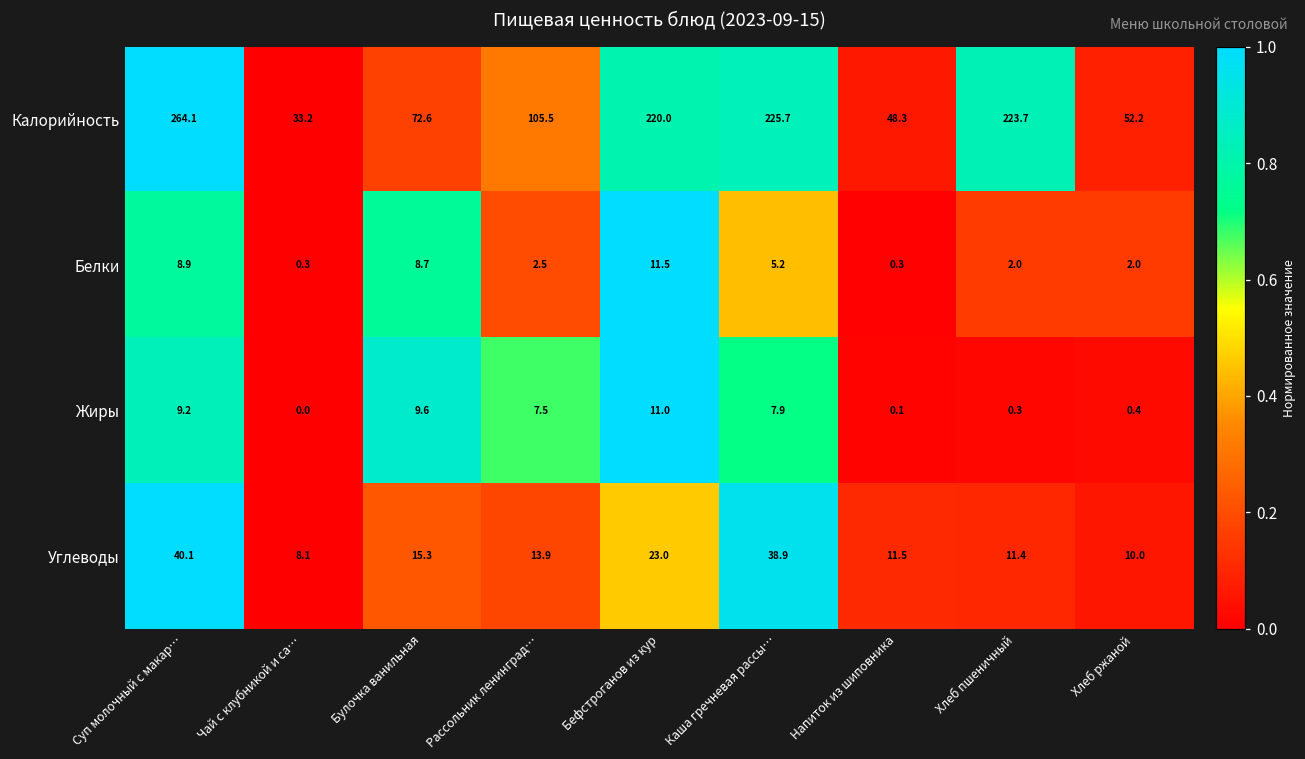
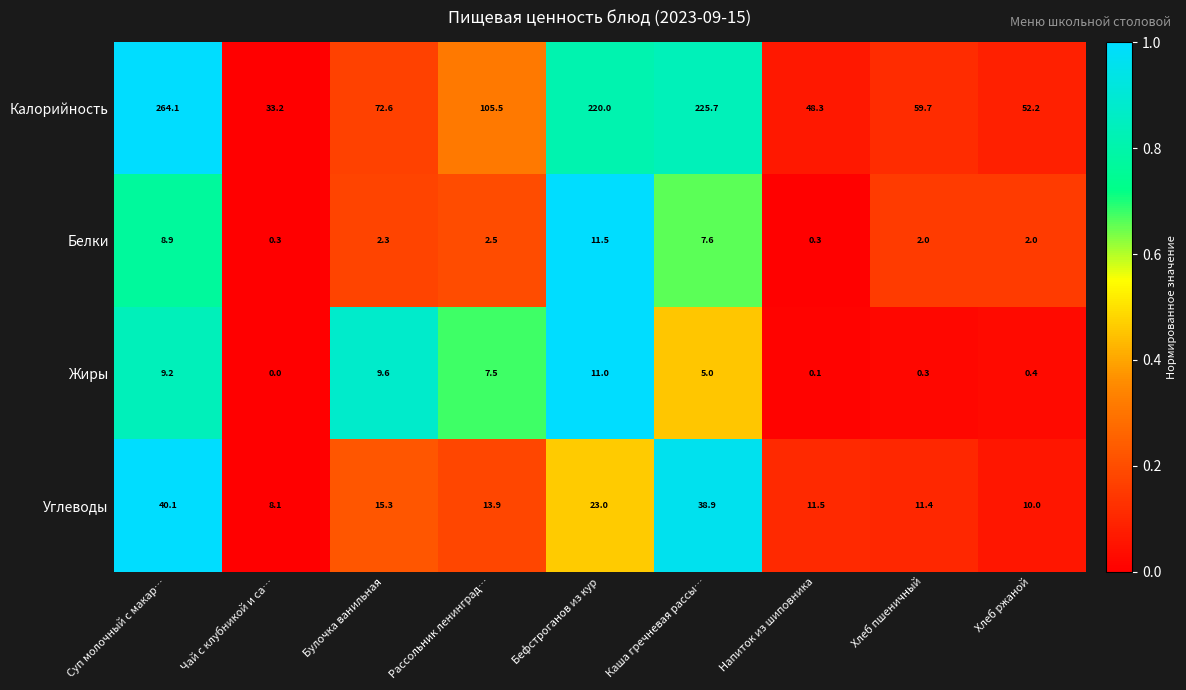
  {
    "Калорийность": {
      "Суп молочный с макар…": 264.1,
      "Чай с клубникой и са…": 33.2,
      "Булочка ванильная": 72.6,
      "Рассольник ленинград…": 105.5,
      "Бефстроганов из кур": 220.0,
      "Каша гречневая рассы…": 225.7,
      "Напиток из шиповника": 48.3,
-     "Хлеб пшеничный": 223.7,
+     "Хлеб пшеничный": 59.7,
      "Хлеб ржаной": 52.2
    },
    "Белки": {
      "Суп молочный с макар…": 8.9,
      "Чай с клубникой и са…": 0.3,
-     "Булочка ванильная": 8.7,
+     "Булочка ванильная": 2.3,
      "Рассольник ленинград…": 2.5,
      "Бефстроганов из кур": 11.5,
-     "Каша гречневая рассы…": 5.2,
+     "Каша гречневая рассы…": 7.6,
      "Напиток из шиповника": 0.3,
      "Хлеб пшеничный": 2.0,
      "Хлеб ржаной": 2.0
    },
    "Жиры": {
      "Суп молочный с макар…": 9.2,
      "Чай с клубникой и са…": 0.0,
      "Булочка ванильная": 9.6,
      "Рассольник ленинград…": 7.5,
      "Бефстроганов из кур": 11.0,
-     "Каша гречневая рассы…": 7.9,
+     "Каша гречневая рассы…": 5.0,
      "Напиток из шиповника": 0.1,
      "Хлеб пшеничный": 0.3,
      "Хлеб ржаной": 0.4
    },
    "Углеводы": {
      "Суп молочный с макар…": 40.1,
      "Чай с клубникой и са…": 8.1,
      "Булочка ванильная": 15.3,
      "Рассольник ленинград…": 13.9,
      "Бефстроганов из кур": 23.0,
      "Каша гречневая рассы…": 38.9,
      "Напиток из шиповника": 11.5,
      "Хлеб пшеничный": 11.4,
      "Хлеб ржаной": 10.0
    }
  }
